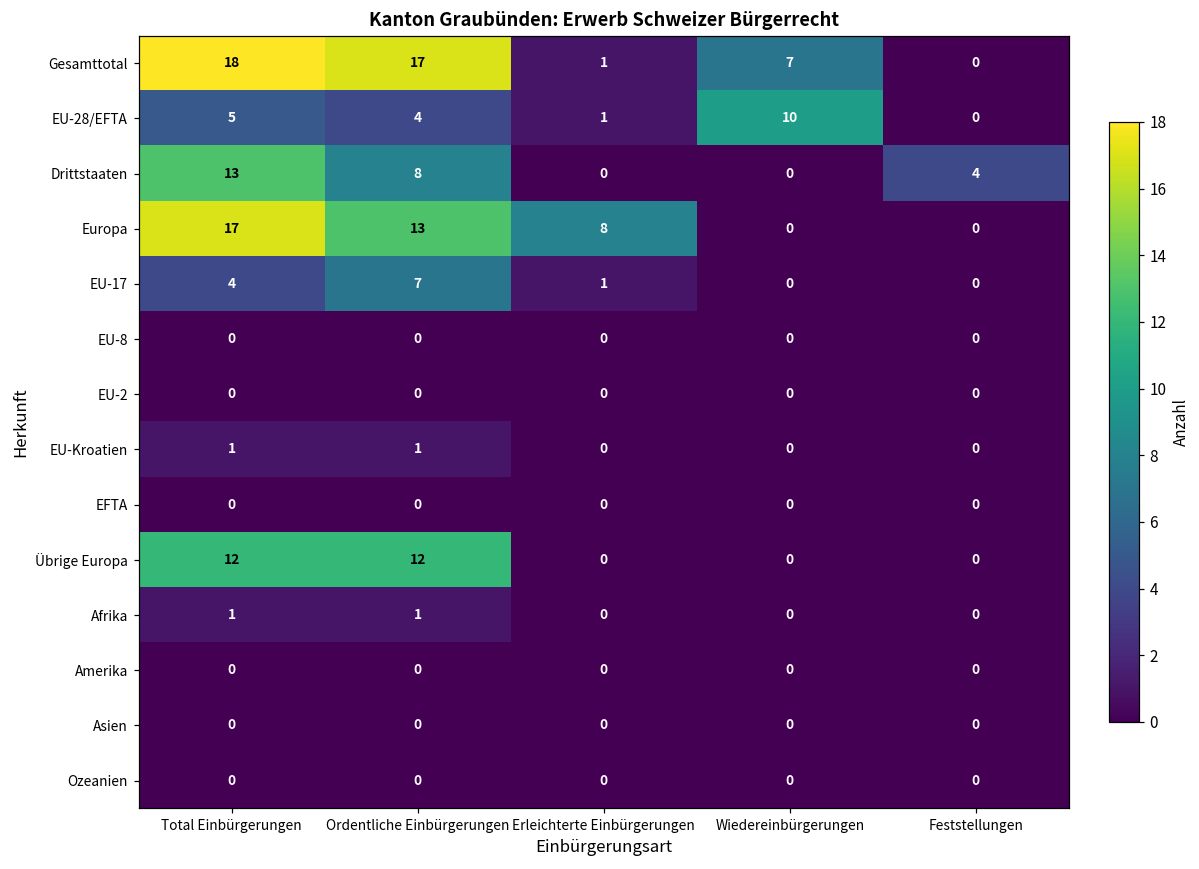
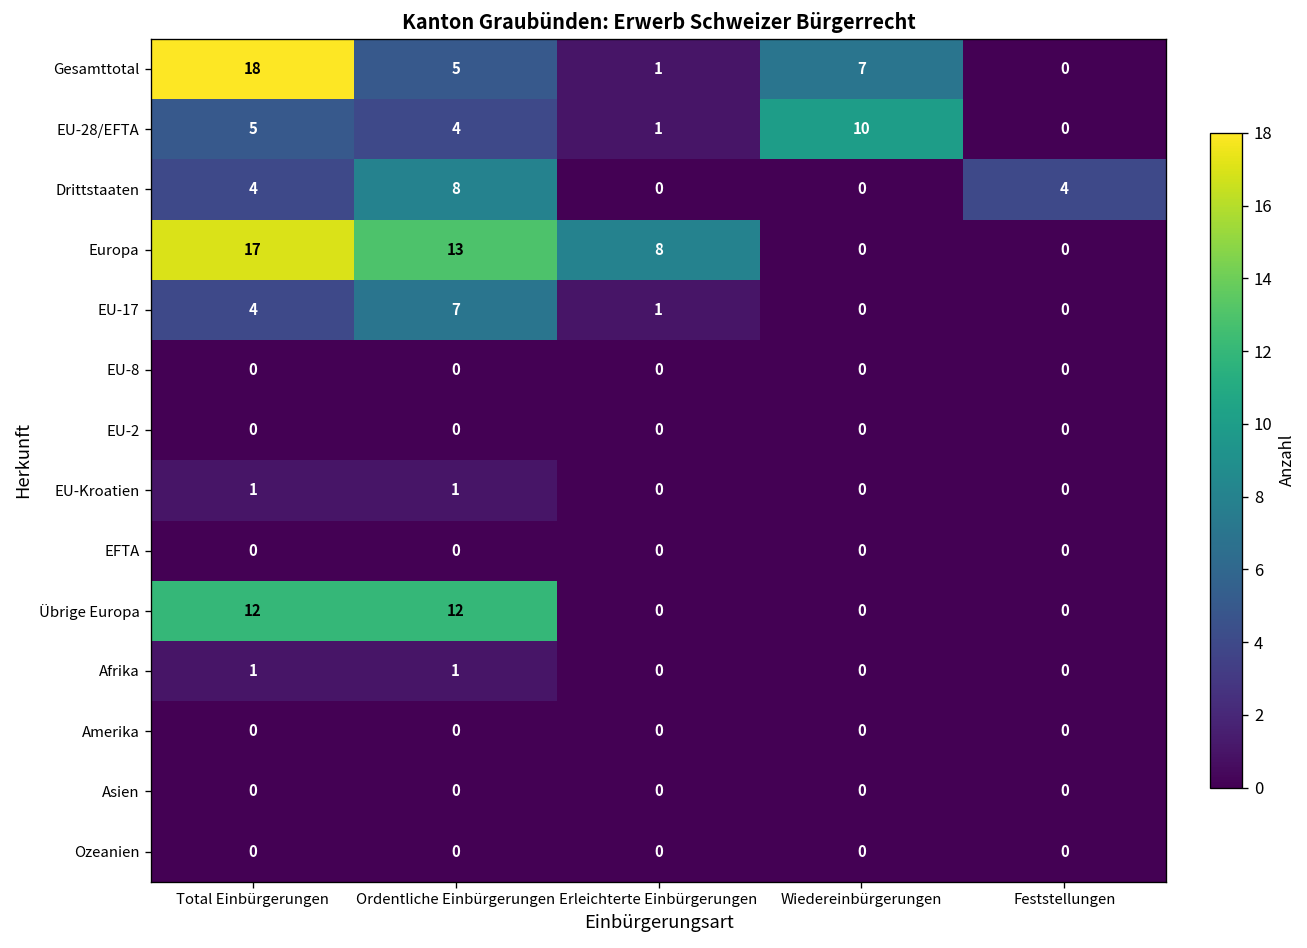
  {
    "Gesamttotal": {
      "Total Einbürgerungen": 18,
-     "Ordentliche Einbürgerungen": 17,
+     "Ordentliche Einbürgerungen": 5,
      "Erleichterte Einbürgerungen": 1,
      "Wiedereinbürgerungen": 7,
      "Feststellungen": 0
    },
    "EU-28/EFTA": {
      "Total Einbürgerungen": 5,
      "Ordentliche Einbürgerungen": 4,
      "Erleichterte Einbürgerungen": 1,
      "Wiedereinbürgerungen": 10,
      "Feststellungen": 0
    },
    "Drittstaaten": {
-     "Total Einbürgerungen": 13,
+     "Total Einbürgerungen": 4,
      "Ordentliche Einbürgerungen": 8,
      "Erleichterte Einbürgerungen": 0,
      "Wiedereinbürgerungen": 0,
      "Feststellungen": 4
    },
    "Europa": {
      "Total Einbürgerungen": 17,
      "Ordentliche Einbürgerungen": 13,
      "Erleichterte Einbürgerungen": 8,
      "Wiedereinbürgerungen": 0,
      "Feststellungen": 0
    },
    "EU-17": {
      "Total Einbürgerungen": 4,
      "Ordentliche Einbürgerungen": 7,
      "Erleichterte Einbürgerungen": 1,
      "Wiedereinbürgerungen": 0,
      "Feststellungen": 0
    },
    "EU-8": {
      "Total Einbürgerungen": 0,
      "Ordentliche Einbürgerungen": 0,
      "Erleichterte Einbürgerungen": 0,
      "Wiedereinbürgerungen": 0,
      "Feststellungen": 0
    },
    "EU-2": {
      "Total Einbürgerungen": 0,
      "Ordentliche Einbürgerungen": 0,
      "Erleichterte Einbürgerungen": 0,
      "Wiedereinbürgerungen": 0,
      "Feststellungen": 0
    },
    "EU-Kroatien": {
      "Total Einbürgerungen": 1,
      "Ordentliche Einbürgerungen": 1,
      "Erleichterte Einbürgerungen": 0,
      "Wiedereinbürgerungen": 0,
      "Feststellungen": 0
    },
    "EFTA": {
      "Total Einbürgerungen": 0,
      "Ordentliche Einbürgerungen": 0,
      "Erleichterte Einbürgerungen": 0,
      "Wiedereinbürgerungen": 0,
      "Feststellungen": 0
    },
    "Übrige Europa": {
      "Total Einbürgerungen": 12,
      "Ordentliche Einbürgerungen": 12,
      "Erleichterte Einbürgerungen": 0,
      "Wiedereinbürgerungen": 0,
      "Feststellungen": 0
    },
    "Afrika": {
      "Total Einbürgerungen": 1,
      "Ordentliche Einbürgerungen": 1,
      "Erleichterte Einbürgerungen": 0,
      "Wiedereinbürgerungen": 0,
      "Feststellungen": 0
    },
    "Amerika": {
      "Total Einbürgerungen": 0,
      "Ordentliche Einbürgerungen": 0,
      "Erleichterte Einbürgerungen": 0,
      "Wiedereinbürgerungen": 0,
      "Feststellungen": 0
    },
    "Asien": {
      "Total Einbürgerungen": 0,
      "Ordentliche Einbürgerungen": 0,
      "Erleichterte Einbürgerungen": 0,
      "Wiedereinbürgerungen": 0,
      "Feststellungen": 0
    },
    "Ozeanien": {
      "Total Einbürgerungen": 0,
      "Ordentliche Einbürgerungen": 0,
      "Erleichterte Einbürgerungen": 0,
      "Wiedereinbürgerungen": 0,
      "Feststellungen": 0
    }
  }
